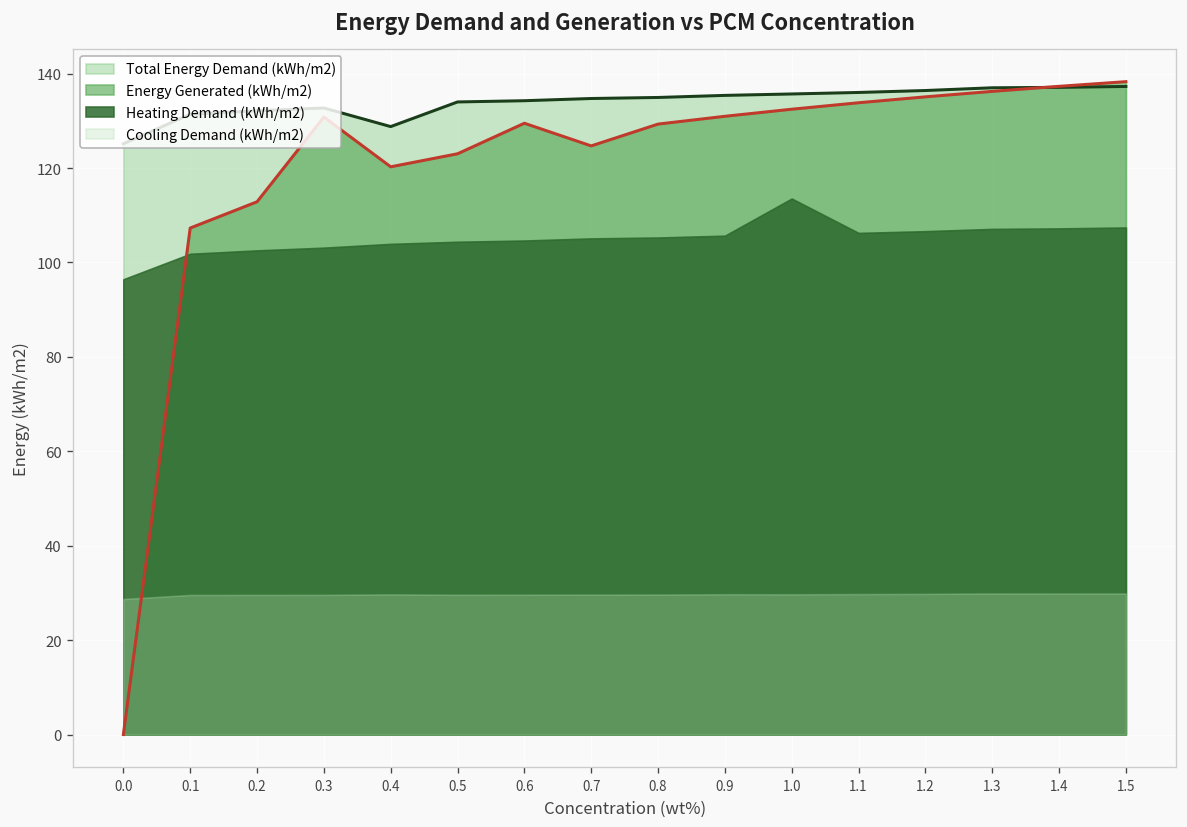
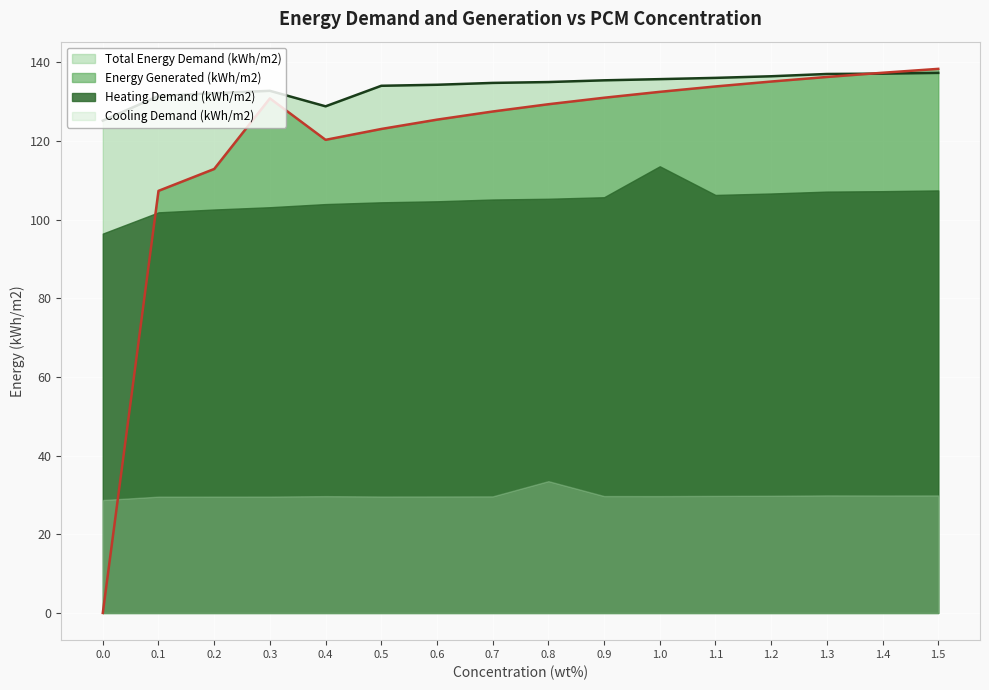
  {
    "Total Energy Demand (kWh/m2)": {
      "0.4": 129,
      "0.5": 134,
      "0.6": 134,
      "0.7": 135,
      "0.8": 135,
      "0.9": 135,
      "1.0": 136,
      "1.1": 136,
      "1.2": 136,
      "1.3": 137,
      "1.5": 137
    },
    "Energy Generated (kWh/m2)": {
      "0.0": 0,
      "0.1": 107,
      "0.2": 113,
      "0.4": 120,
      "0.5": 123,
-     "0.6": 130,
-     "0.7": 125,
+     "0.6": 125,
+     "0.7": 127,
      "0.8": 129,
      "0.9": 131,
      "1.0": 132,
      "1.1": 134,
      "1.2": 135,
      "1.3": 136,
      "1.5": 138
    },
    "Heating Demand (kWh/m2)": {
      "0.0": 96,
      "0.1": 102,
      "0.2": 103,
      "0.3": 103,
      "0.4": 104,
      "0.5": 104,
      "0.6": 105,
      "0.7": 105,
      "0.8": 105,
      "0.9": 106,
      "1.0": 114,
      "1.1": 106,
      "1.2": 107,
      "1.3": 107,
      "1.4": 107,
      "1.5": 107
    },
    "Cooling Demand (kWh/m2)": {
      "0.0": 29,
      "0.1": 30,
      "0.2": 30,
      "0.3": 30,
      "0.4": 30,
      "0.5": 30,
      "0.6": 30,
      "0.7": 30,
-     "0.8": 30,
+     "0.8": 34,
      "0.9": 30,
      "1.0": 30,
      "1.1": 30,
      "1.2": 30,
      "1.3": 30,
      "1.4": 30,
      "1.5": 30
    }
  }
